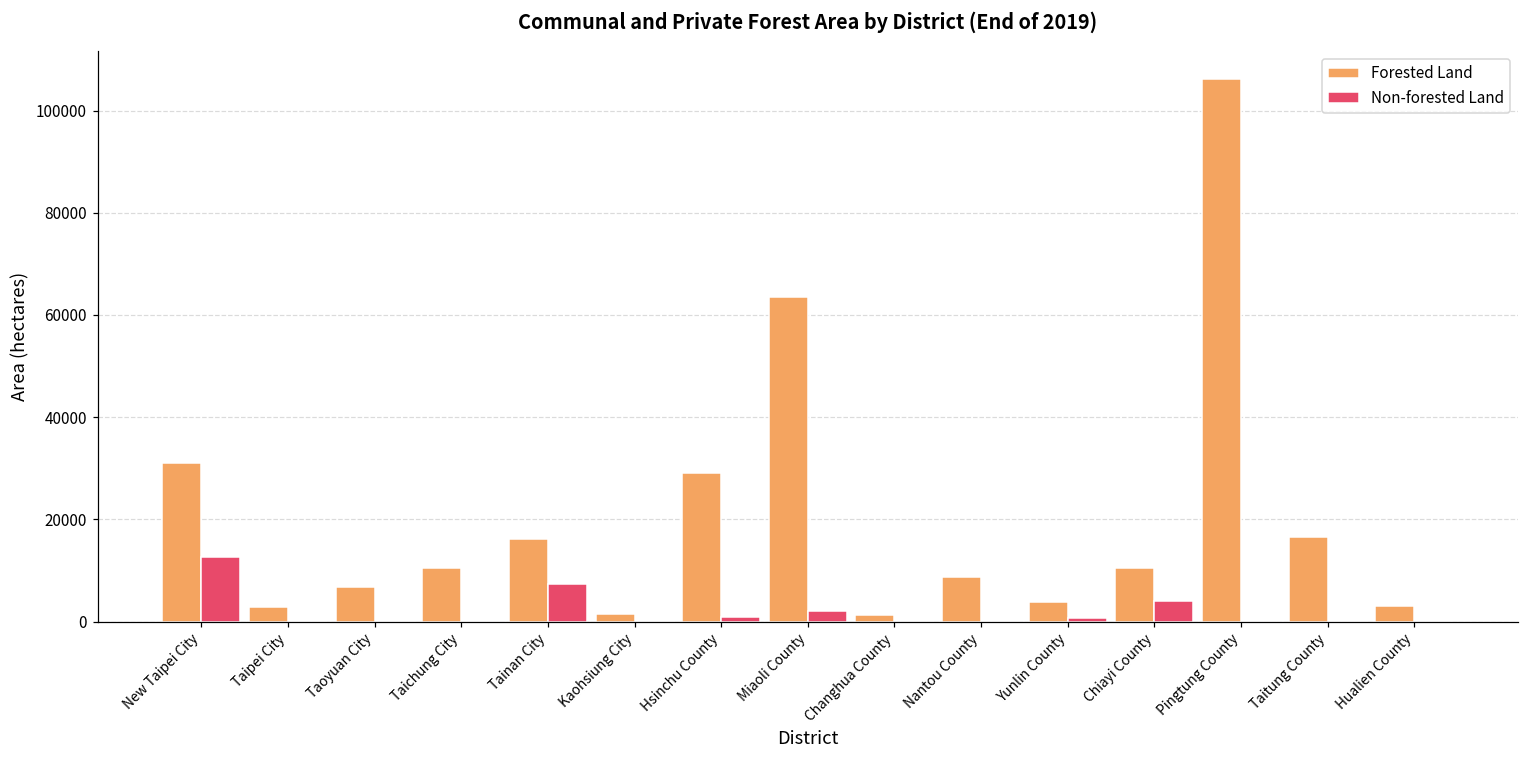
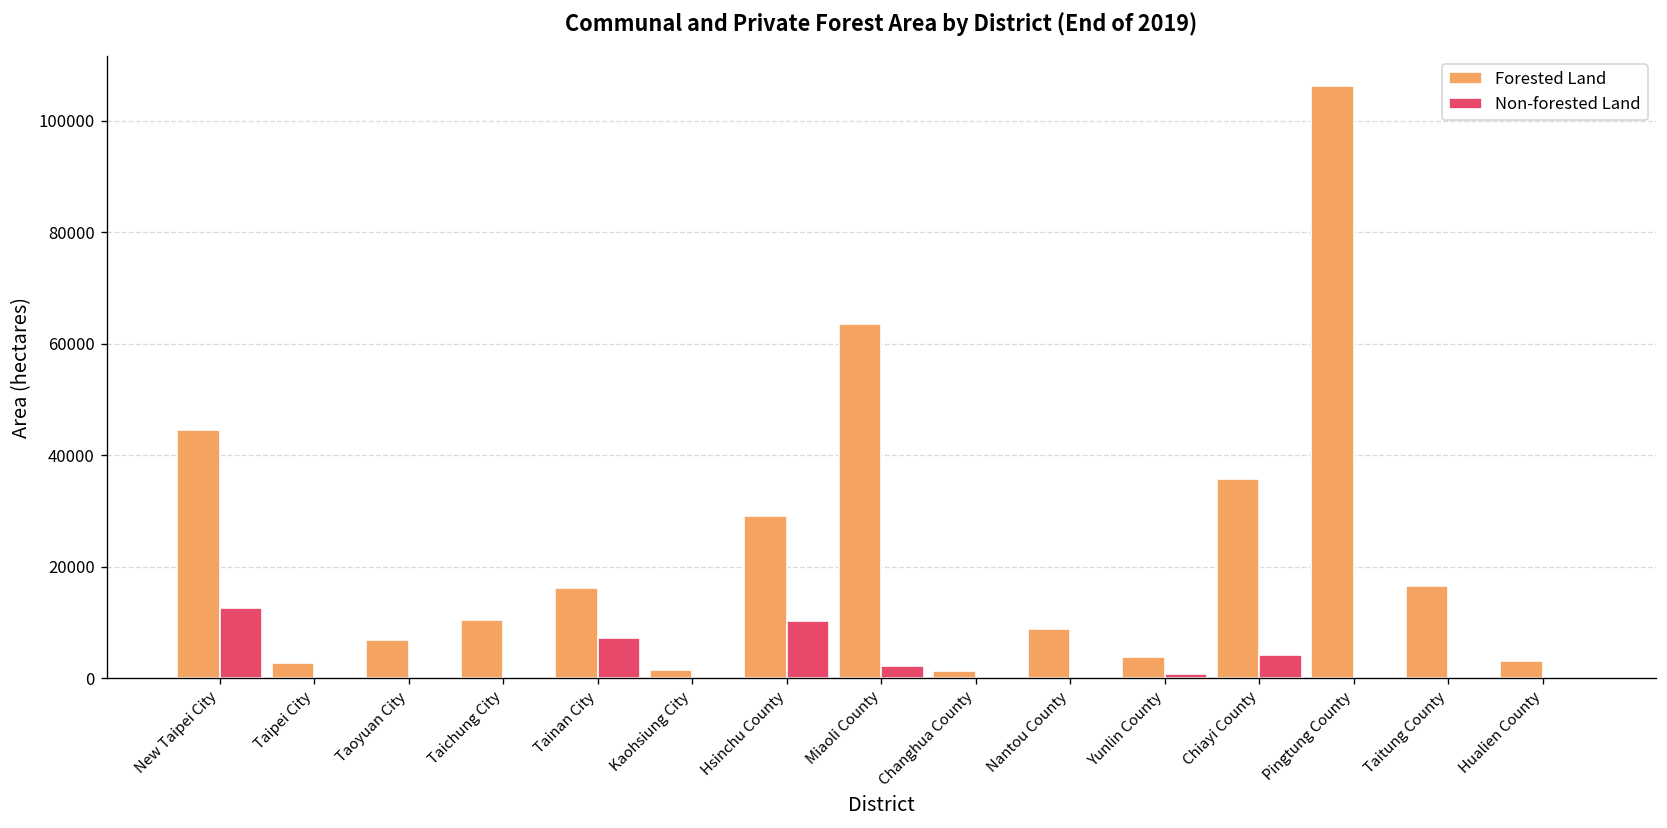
  {
    "Forested Land": {
-     "New Taipei City": 31000,
+     "New Taipei City": 44000,
      "Taipei City": 3000,
      "Taoyuan City": 7000,
      "Taichung City": 11000,
      "Tainan City": 16000,
      "Kaohsiung City": 1000,
      "Hsinchu County": 29000,
      "Miaoli County": 64000,
      "Changhua County": 1000,
      "Nantou County": 9000,
      "Yunlin County": 4000,
-     "Chiayi County": 10000,
+     "Chiayi County": 36000,
      "Pingtung County": 106000,
      "Taitung County": 16000,
      "Hualien County": 3000
    },
    "Non-forested Land": {
      "New Taipei City": 13000,
      "Taipei City": 0,
      "Taoyuan City": 0,
      "Taichung City": 0,
      "Tainan City": 7000,
      "Kaohsiung City": 0,
-     "Hsinchu County": 1000,
+     "Hsinchu County": 10000,
      "Miaoli County": 2000,
      "Changhua County": 0,
      "Nantou County": 0,
      "Yunlin County": 1000,
      "Chiayi County": 4000,
      "Pingtung County": 0,
      "Taitung County": 0,
      "Hualien County": 0
    }
  }
